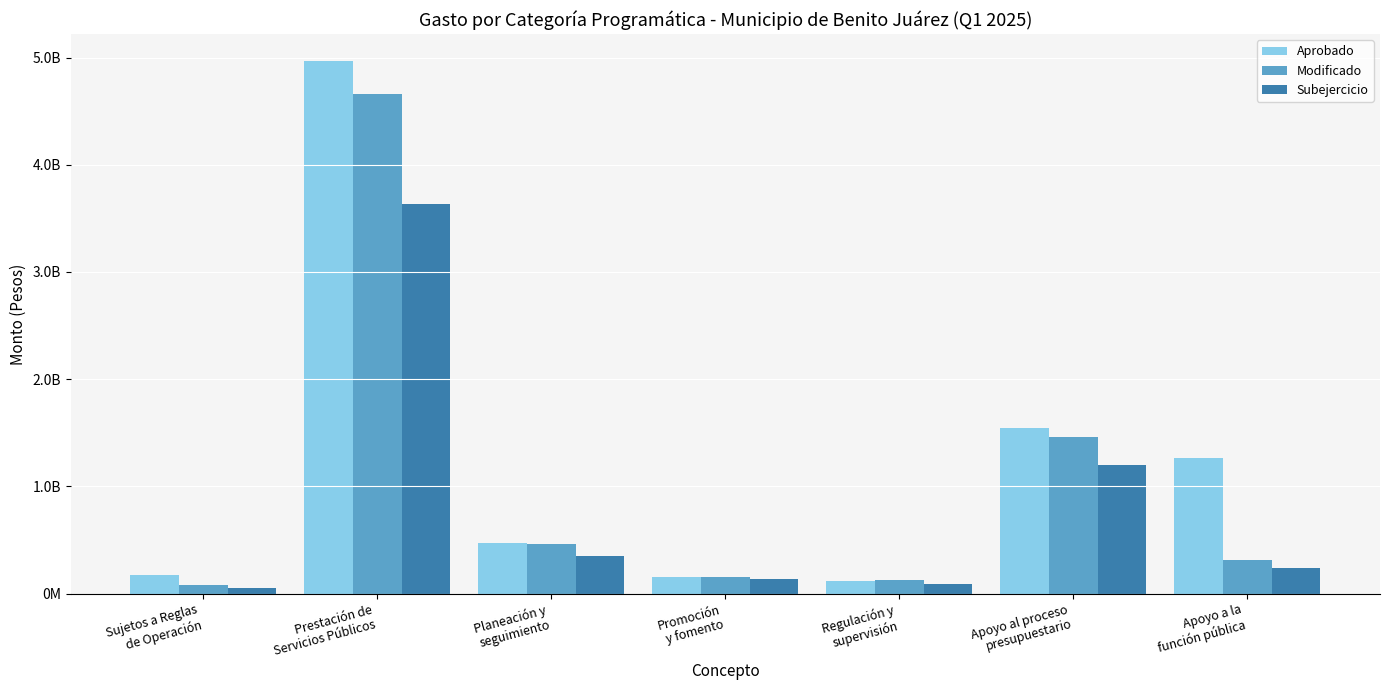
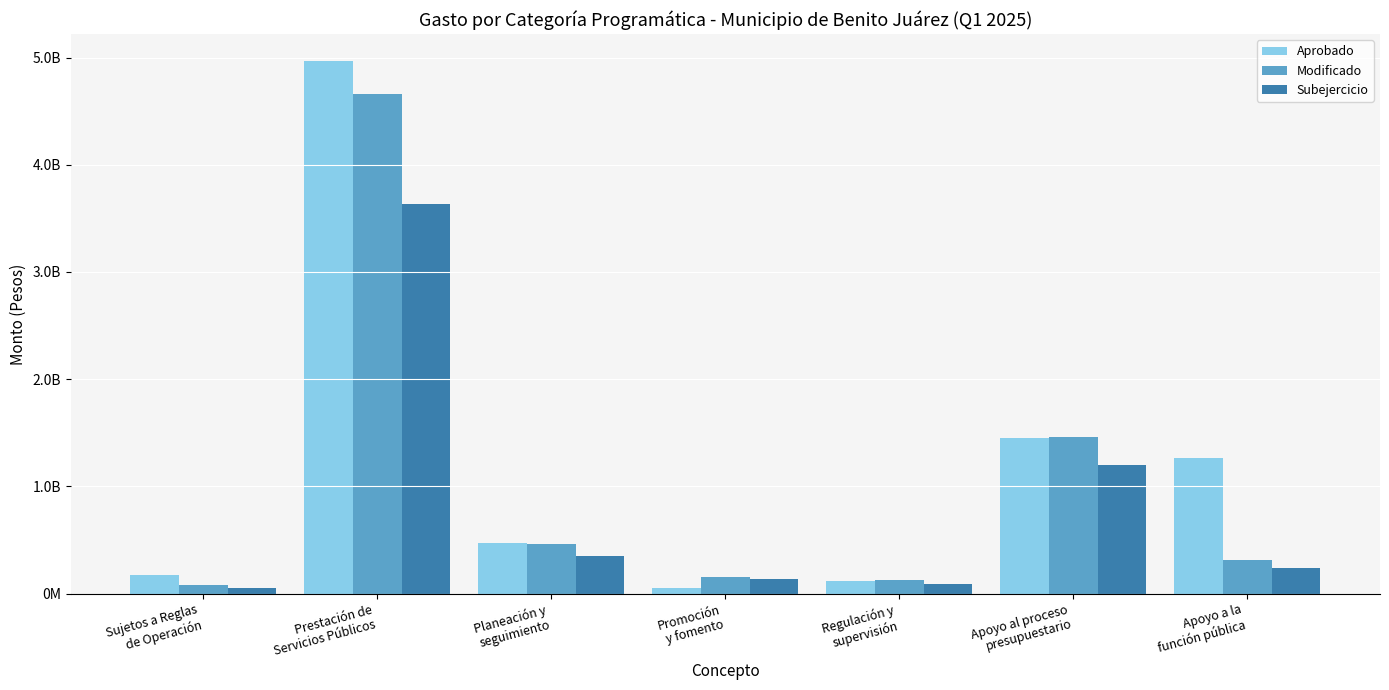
  {
    "Aprobado": {
      "Sujetos a Reglas de Operación": 170000000,
      "Prestación de Servicios Públicos": 4970000000,
      "Planeación y seguimiento": 470000000,
-     "Promoción y fomento": 150000000,
+     "Promoción y fomento": 50000000,
      "Regulación y supervisión": 120000000,
-     "Apoyo al proceso presupuestario": 1540000000,
+     "Apoyo al proceso presupuestario": 1450000000,
      "Apoyo a la función pública": 1260000000
    }
  }
